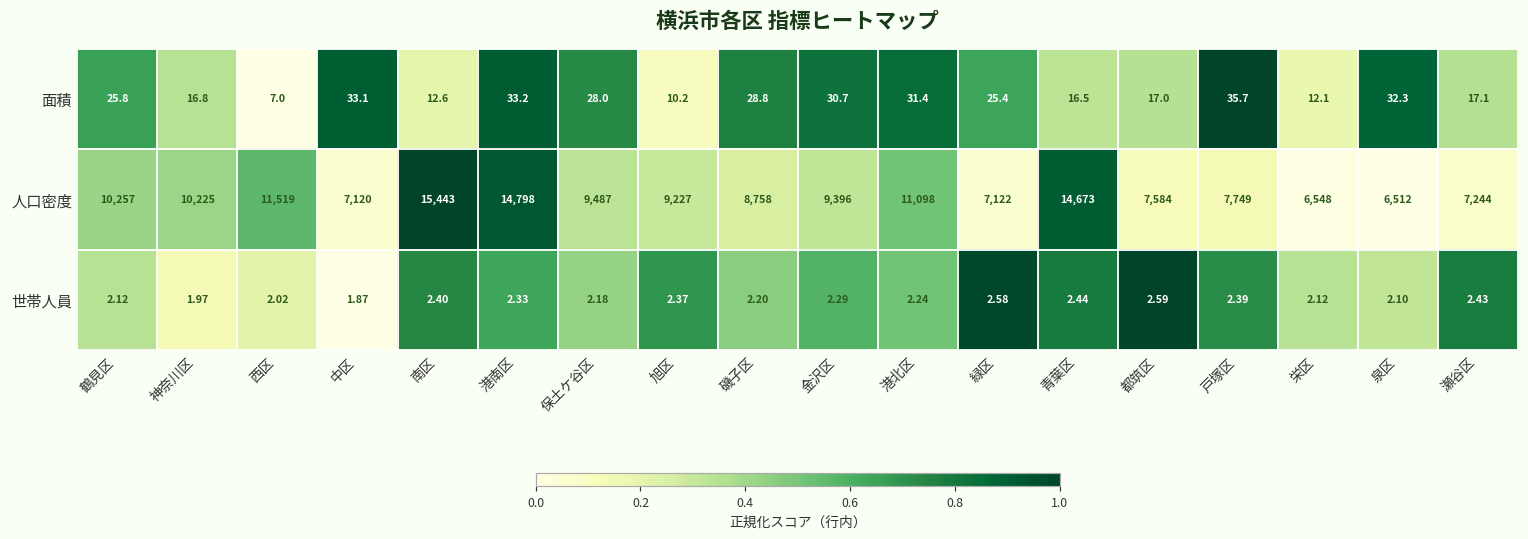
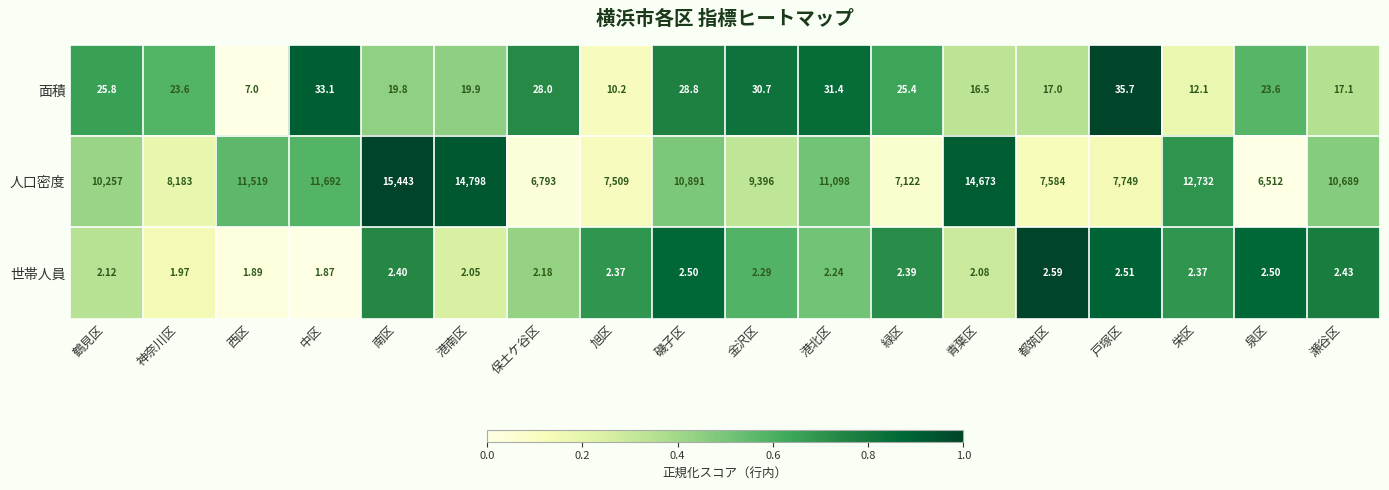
  {
    "面積": {
      "鶴見区": "25.8",
-     "神奈川区": "16.8",
+     "神奈川区": "23.6",
      "西区": "7.0",
      "中区": "33.1",
-     "南区": "12.6",
-     "港南区": "33.2",
+     "南区": "19.8",
+     "港南区": "19.9",
      "保土ケ谷区": "28.0",
      "旭区": "10.2",
      "磯子区": "28.8",
      "金沢区": "30.7",
      "港北区": "31.4",
      "緑区": "25.4",
      "青葉区": "16.5",
      "都筑区": "17.0",
      "戸塚区": "35.7",
      "栄区": "12.1",
-     "泉区": "32.3",
+     "泉区": "23.6",
      "瀬谷区": "17.1"
    },
    "人口密度": {
      "鶴見区": "10,257",
-     "神奈川区": "10,225",
+     "神奈川区": "8,183",
      "西区": "11,519",
-     "中区": "7,120",
+     "中区": "11,692",
      "南区": "15,443",
      "港南区": "14,798",
-     "保土ケ谷区": "9,487",
-     "旭区": "9,227",
-     "磯子区": "8,758",
+     "保土ケ谷区": "6,793",
+     "旭区": "7,509",
+     "磯子区": "10,891",
      "金沢区": "9,396",
      "港北区": "11,098",
      "緑区": "7,122",
      "青葉区": "14,673",
      "都筑区": "7,584",
      "戸塚区": "7,749",
-     "栄区": "6,548",
+     "栄区": "12,732",
      "泉区": "6,512",
-     "瀬谷区": "7,244"
+     "瀬谷区": "10,689"
    },
    "世帯人員": {
      "鶴見区": "2.12",
      "神奈川区": "1.97",
-     "西区": "2.02",
+     "西区": "1.89",
      "中区": "1.87",
      "南区": "2.40",
-     "港南区": "2.33",
+     "港南区": "2.05",
      "保土ケ谷区": "2.18",
      "旭区": "2.37",
-     "磯子区": "2.20",
+     "磯子区": "2.50",
      "金沢区": "2.29",
      "港北区": "2.24",
-     "緑区": "2.58",
-     "青葉区": "2.44",
+     "緑区": "2.39",
+     "青葉区": "2.08",
      "都筑区": "2.59",
-     "戸塚区": "2.39",
-     "栄区": "2.12",
-     "泉区": "2.10",
+     "戸塚区": "2.51",
+     "栄区": "2.37",
+     "泉区": "2.50",
      "瀬谷区": "2.43"
    }
  }
